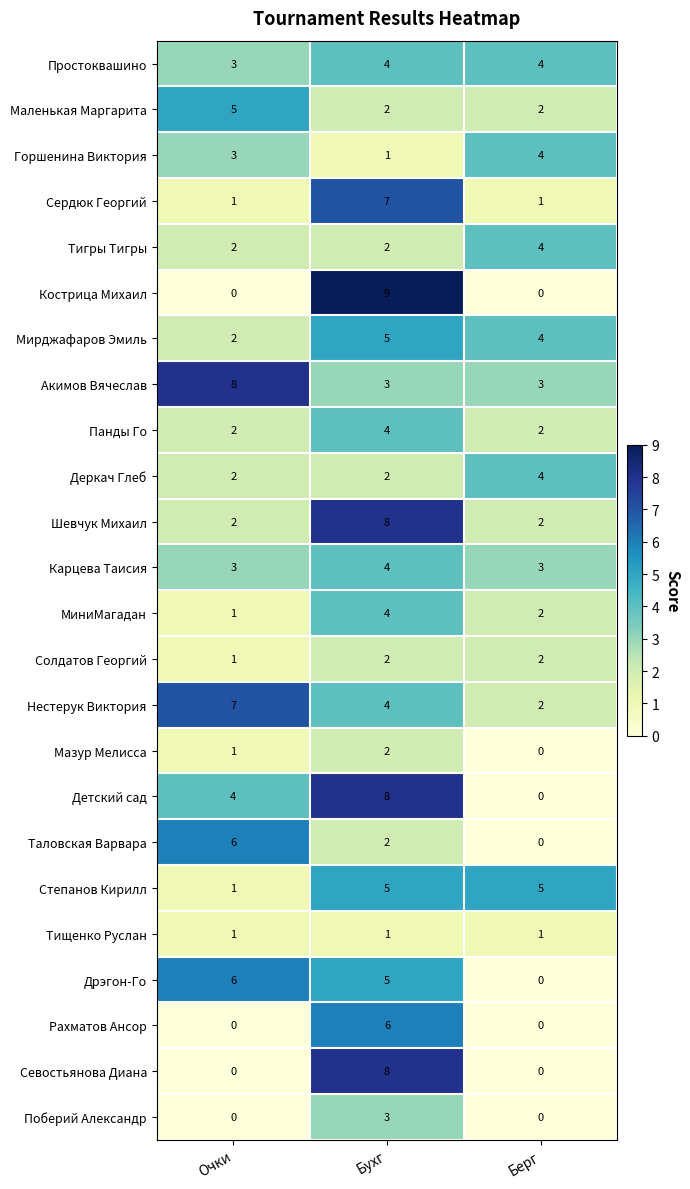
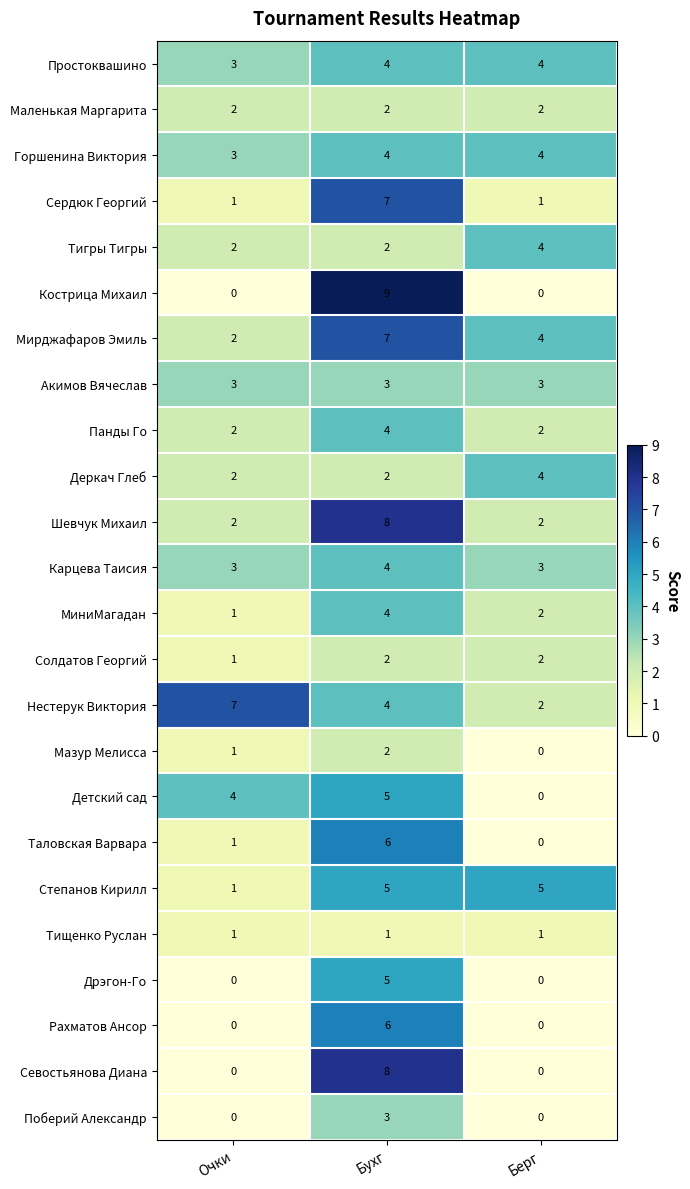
  {
    "Простоквашино": {
      "Очки": 3,
      "Бухг": 4,
      "Берг": 4
    },
    "Маленькая Маргарита": {
-     "Очки": 5,
+     "Очки": 2,
      "Бухг": 2,
      "Берг": 2
    },
    "Горшенина Виктория": {
      "Очки": 3,
-     "Бухг": 1,
+     "Бухг": 4,
      "Берг": 4
    },
    "Сердюк Георгий": {
      "Очки": 1,
      "Бухг": 7,
      "Берг": 1
    },
    "Тигры Тигры": {
      "Очки": 2,
      "Бухг": 2,
      "Берг": 4
    },
    "Кострица Михаил": {
      "Очки": 0,
      "Бухг": 9,
      "Берг": 0
    },
    "Мирджафаров Эмиль": {
      "Очки": 2,
-     "Бухг": 5,
+     "Бухг": 7,
      "Берг": 4
    },
    "Акимов Вячеслав": {
-     "Очки": 8,
+     "Очки": 3,
      "Бухг": 3,
      "Берг": 3
    },
    "Панды Го": {
      "Очки": 2,
      "Бухг": 4,
      "Берг": 2
    },
    "Деркач Глеб": {
      "Очки": 2,
      "Бухг": 2,
      "Берг": 4
    },
    "Шевчук Михаил": {
      "Очки": 2,
      "Бухг": 8,
      "Берг": 2
    },
    "Карцева Таисия": {
      "Очки": 3,
      "Бухг": 4,
      "Берг": 3
    },
    "МиниМагадан": {
      "Очки": 1,
      "Бухг": 4,
      "Берг": 2
    },
    "Солдатов Георгий": {
      "Очки": 1,
      "Бухг": 2,
      "Берг": 2
    },
    "Нестерук Виктория": {
      "Очки": 7,
      "Бухг": 4,
      "Берг": 2
    },
    "Мазур Мелисса": {
      "Очки": 1,
      "Бухг": 2,
      "Берг": 0
    },
    "Детский сад": {
      "Очки": 4,
-     "Бухг": 8,
+     "Бухг": 5,
      "Берг": 0
    },
    "Таловская Варвара": {
-     "Очки": 6,
-     "Бухг": 2,
+     "Очки": 1,
+     "Бухг": 6,
      "Берг": 0
    },
    "Степанов Кирилл": {
      "Очки": 1,
      "Бухг": 5,
      "Берг": 5
    },
    "Тищенко Руслан": {
      "Очки": 1,
      "Бухг": 1,
      "Берг": 1
    },
    "Дрэгон-Го": {
-     "Очки": 6,
+     "Очки": 0,
      "Бухг": 5,
      "Берг": 0
    },
    "Рахматов Ансор": {
      "Очки": 0,
      "Бухг": 6,
      "Берг": 0
    },
    "Севостьянова Диана": {
      "Очки": 0,
      "Бухг": 8,
      "Берг": 0
    },
    "Поберий Александр": {
      "Очки": 0,
      "Бухг": 3,
      "Берг": 0
    }
  }
